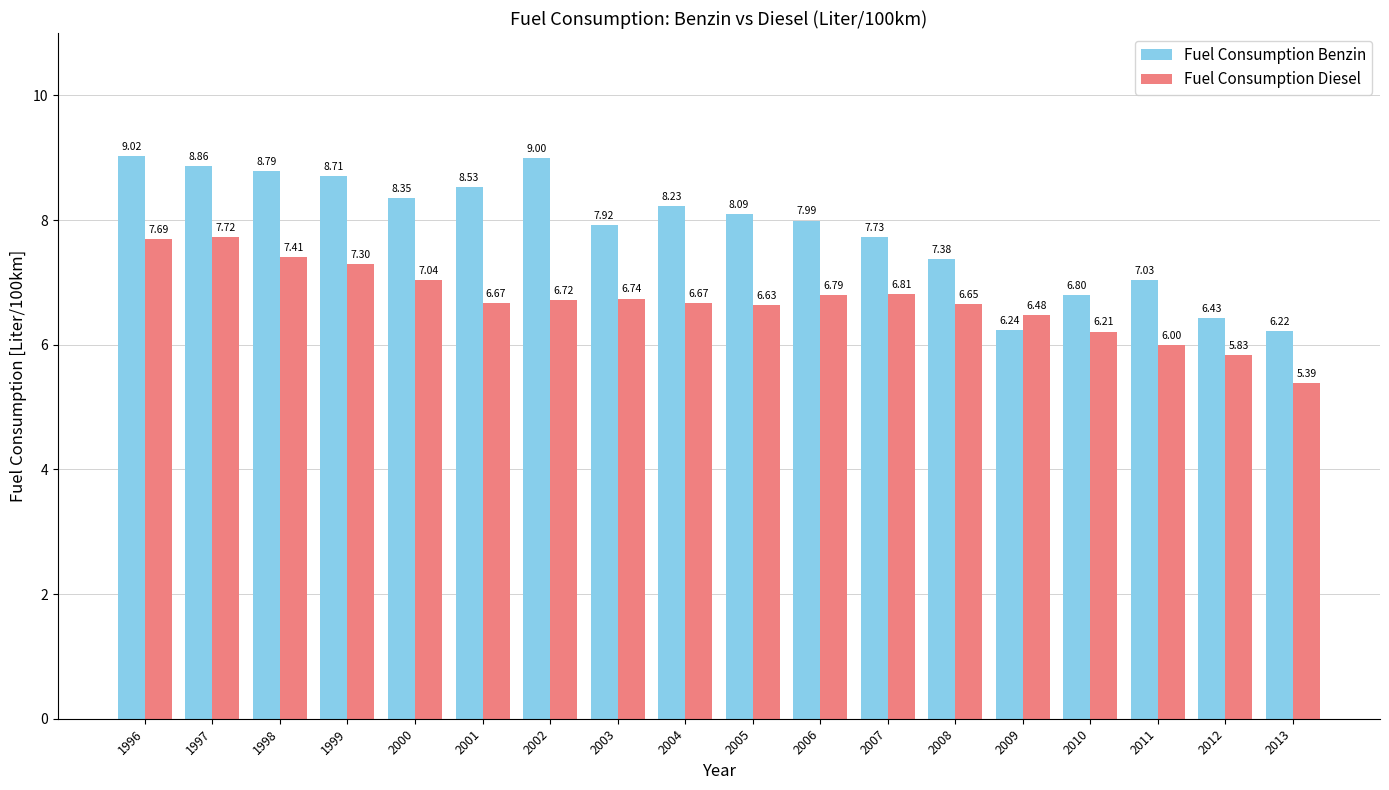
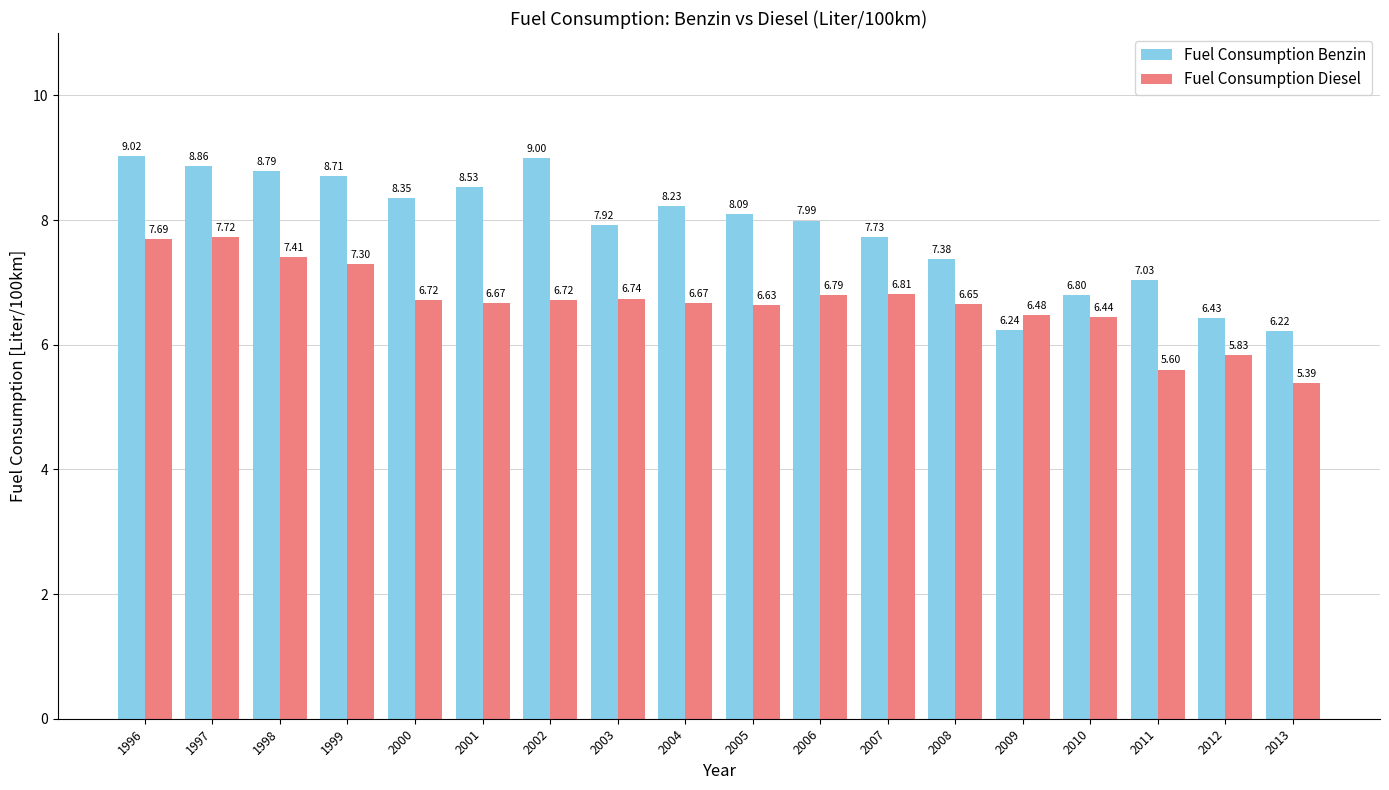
  {
    "Fuel Consumption Benzin": {
      "1996": 9.02,
      "1997": 8.86,
      "1998": 8.79,
      "1999": 8.71,
      "2000": 8.35,
      "2001": 8.53,
      "2002": 9.00,
      "2003": 7.92,
      "2004": 8.23,
      "2005": 8.09,
      "2006": 7.99,
      "2007": 7.73,
      "2008": 7.38,
      "2009": 6.24,
      "2010": 6.80,
      "2011": 7.03,
      "2012": 6.43,
      "2013": 6.22
    },
    "Fuel Consumption Diesel": {
      "1996": 7.69,
      "1997": 7.72,
      "1998": 7.41,
      "1999": 7.30,
-     "2000": 7.04,
+     "2000": 6.72,
      "2001": 6.67,
      "2002": 6.72,
      "2003": 6.74,
      "2004": 6.67,
      "2005": 6.63,
      "2006": 6.79,
      "2007": 6.81,
      "2008": 6.65,
      "2009": 6.48,
-     "2010": 6.21,
-     "2011": 6.00,
+     "2010": 6.44,
+     "2011": 5.60,
      "2012": 5.83,
      "2013": 5.39
    }
  }
